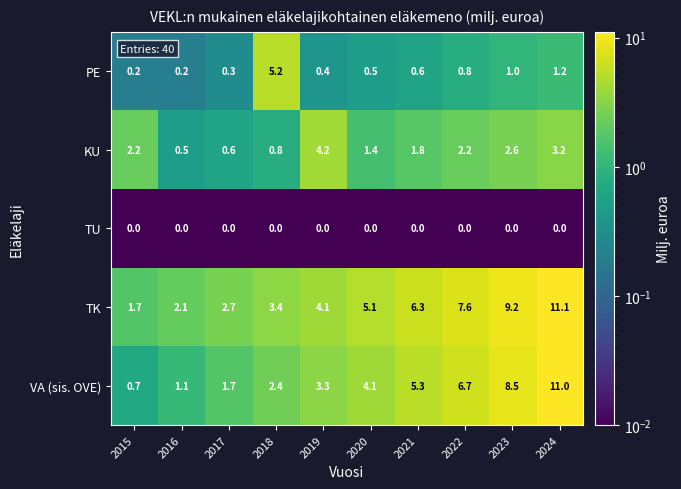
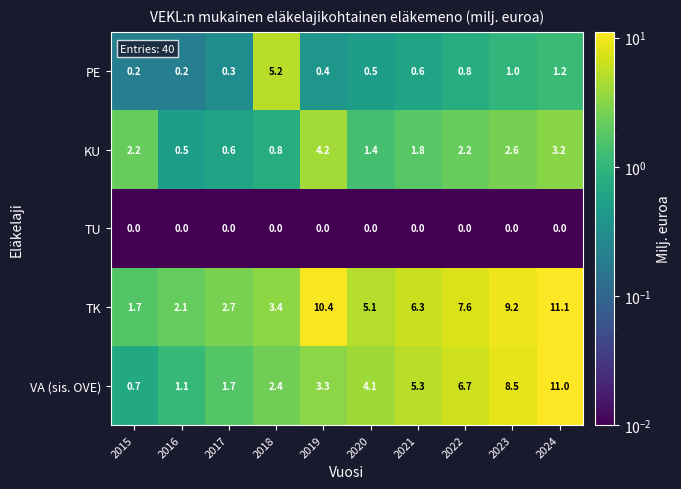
  {
    "PE": {
      "2015": 0.2,
      "2016": 0.2,
      "2017": 0.3,
      "2018": 5.2,
      "2019": 0.4,
      "2020": 0.5,
      "2021": 0.6,
      "2022": 0.8,
      "2023": 1.0,
      "2024": 1.2
    },
    "KU": {
      "2015": 2.2,
      "2016": 0.5,
      "2017": 0.6,
      "2018": 0.8,
      "2019": 4.2,
      "2020": 1.4,
      "2021": 1.8,
      "2022": 2.2,
      "2023": 2.6,
      "2024": 3.2
    },
    "TU": {
      "2015": 0.0,
      "2016": 0.0,
      "2017": 0.0,
      "2018": 0.0,
      "2019": 0.0,
      "2020": 0.0,
      "2021": 0.0,
      "2022": 0.0,
      "2023": 0.0,
      "2024": 0.0
    },
    "TK": {
      "2015": 1.7,
      "2016": 2.1,
      "2017": 2.7,
      "2018": 3.4,
-     "2019": 4.1,
+     "2019": 10.4,
      "2020": 5.1,
      "2021": 6.3,
      "2022": 7.6,
      "2023": 9.2,
      "2024": 11.1
    },
    "VA (sis. OVE)": {
      "2015": 0.7,
      "2016": 1.1,
      "2017": 1.7,
      "2018": 2.4,
      "2019": 3.3,
      "2020": 4.1,
      "2021": 5.3,
      "2022": 6.7,
      "2023": 8.5,
      "2024": 11.0
    }
  }
